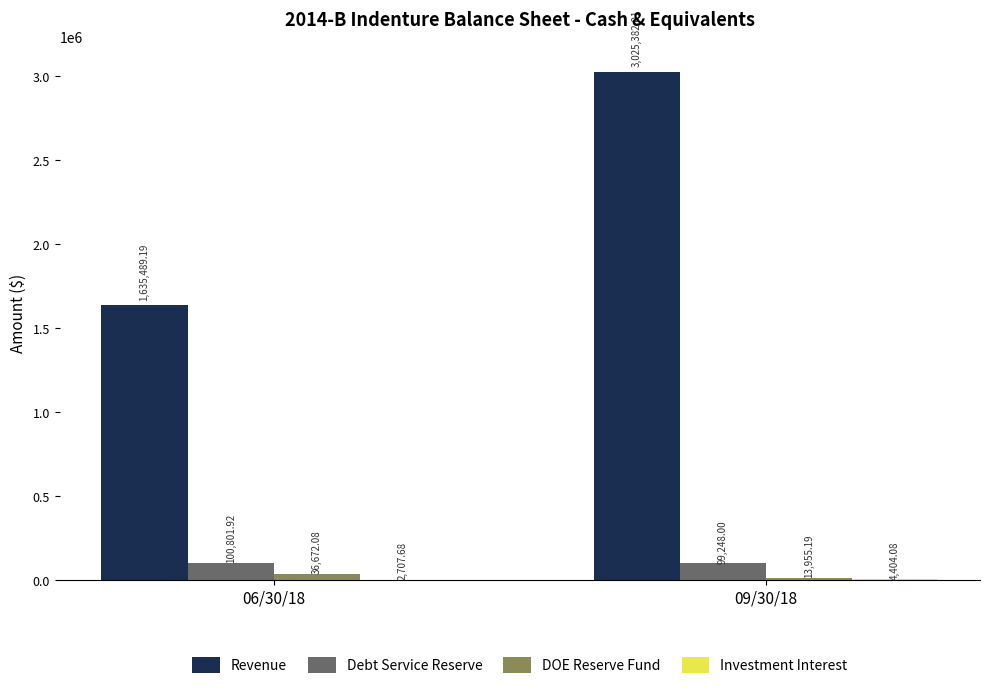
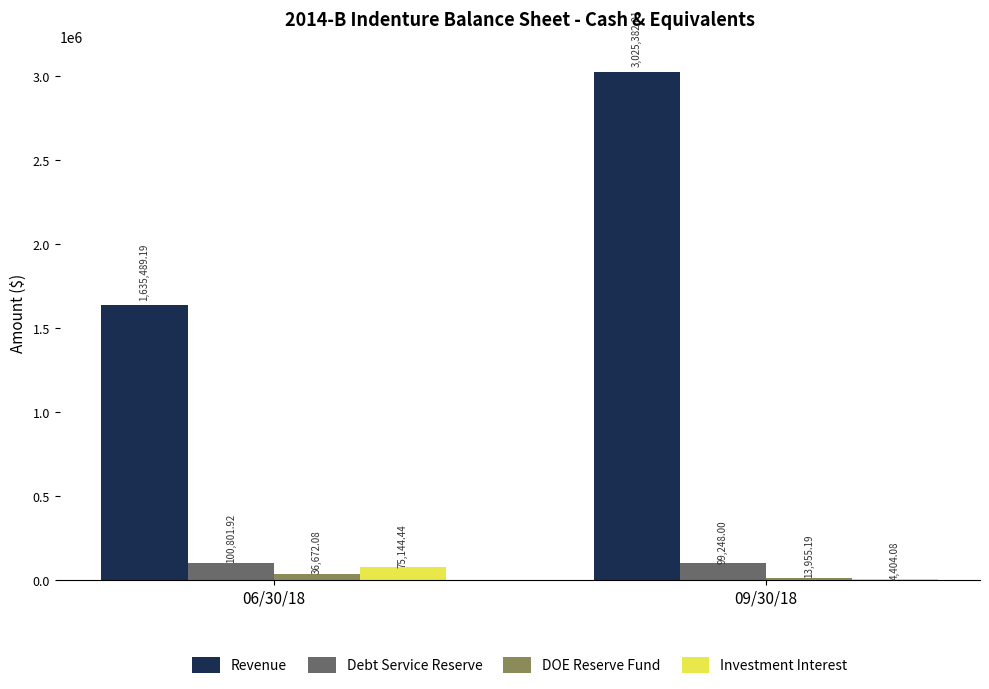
  {
    "Revenue": {
      "06/30/18": "1,635,489.19",
      "09/30/18": "3,025,382.01"
    },
    "Investment Interest": {
-     "06/30/18": "2,707.68",
+     "06/30/18": "75,144.44",
      "09/30/18": "4,404.08"
    }
  }
